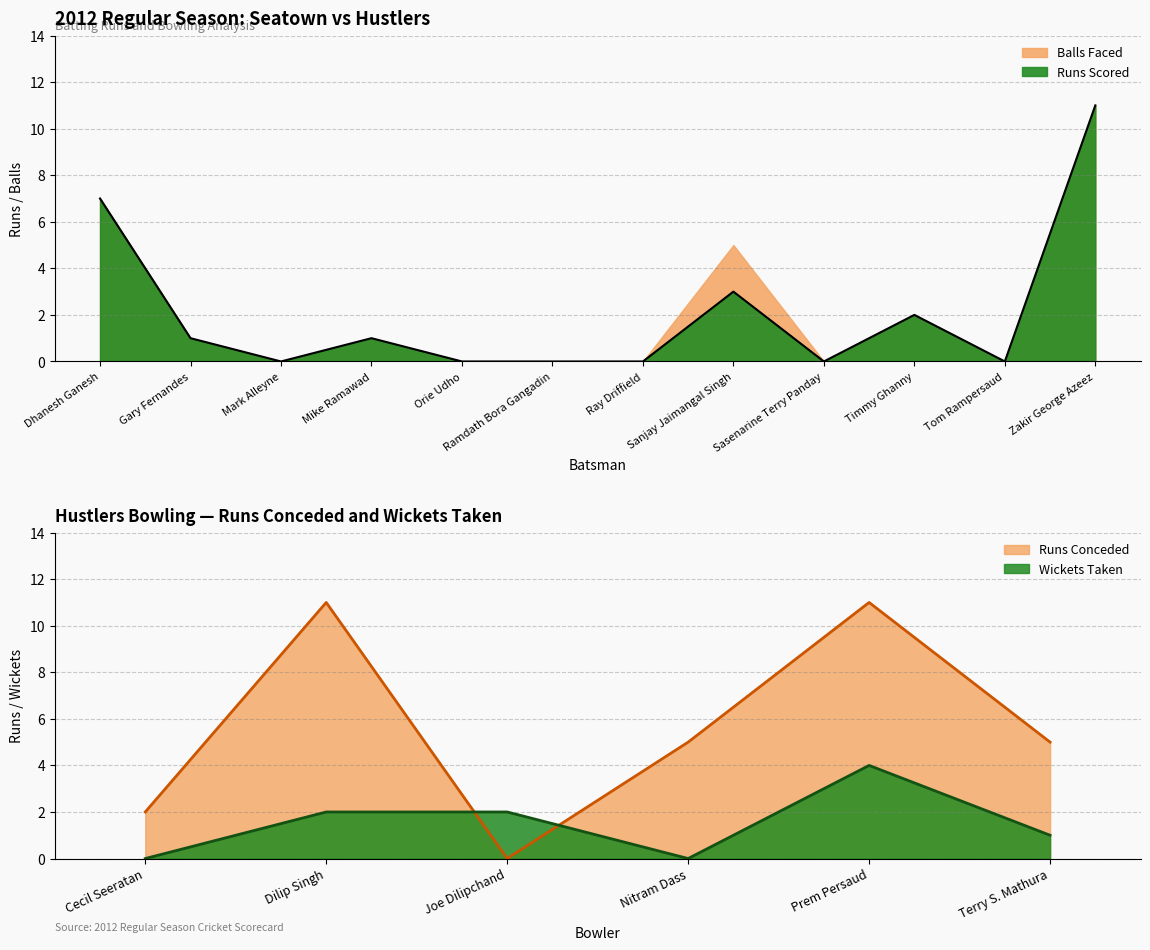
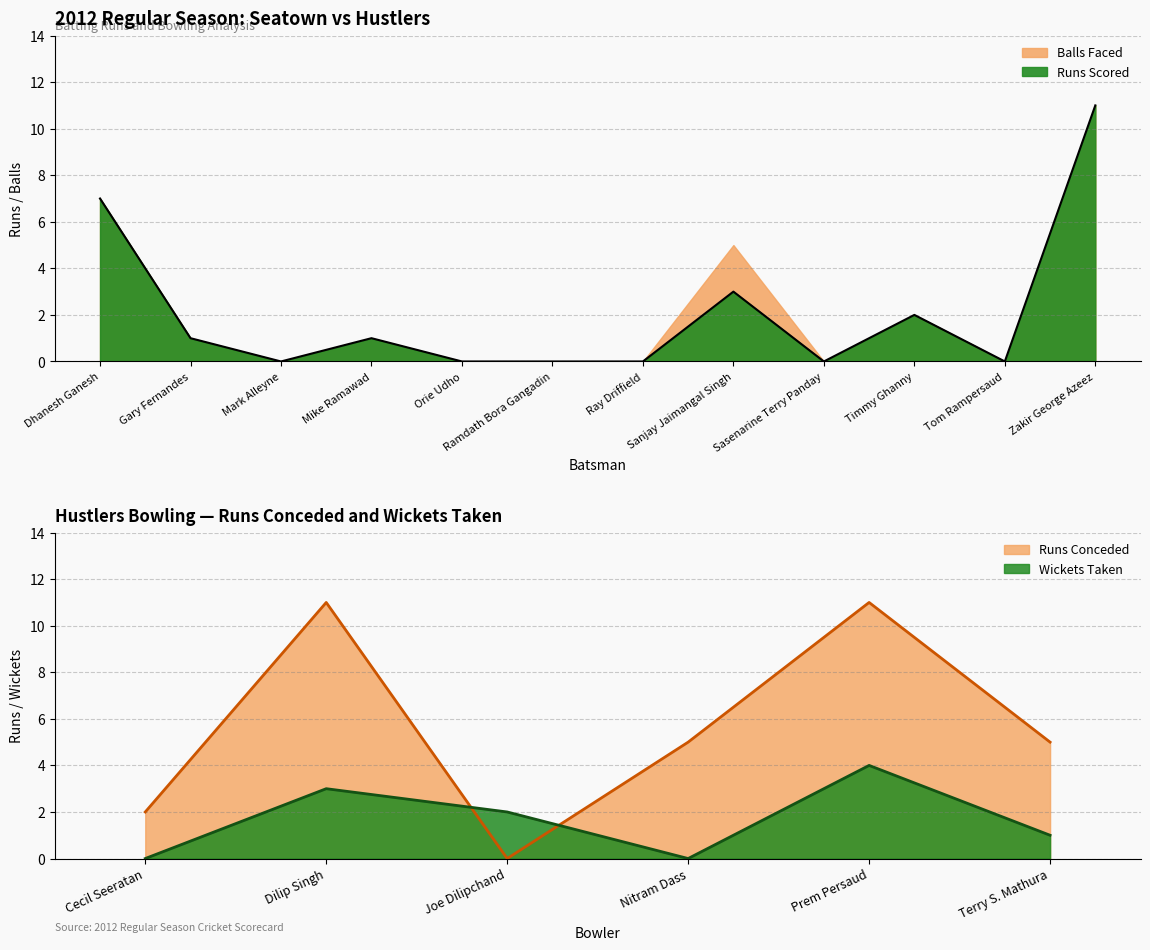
  {
    "2012 Regular Season: Seatown vs Hustlers": {
      "Runs Scored": {
        "Sanjay Jaimangal Singh": 3.0
      }
    },
    "Hustlers Bowling — Runs Conceded and Wickets Taken": {
      "Runs Conceded": {
        "Cecil Seeratan": 2,
        "Dilip Singh": 11,
        "Joe Dilipchand": 0,
        "Nitram Dass": 5,
        "Prem Persaud": 11,
        "Terry S. Mathura": 5
      },
      "Wickets Taken": {
        "Cecil Seeratan": 0,
-       "Dilip Singh": 2,
+       "Dilip Singh": 3,
        "Joe Dilipchand": 2,
        "Nitram Dass": 0,
        "Prem Persaud": 4,
        "Terry S. Mathura": 1
      }
    }
  }
